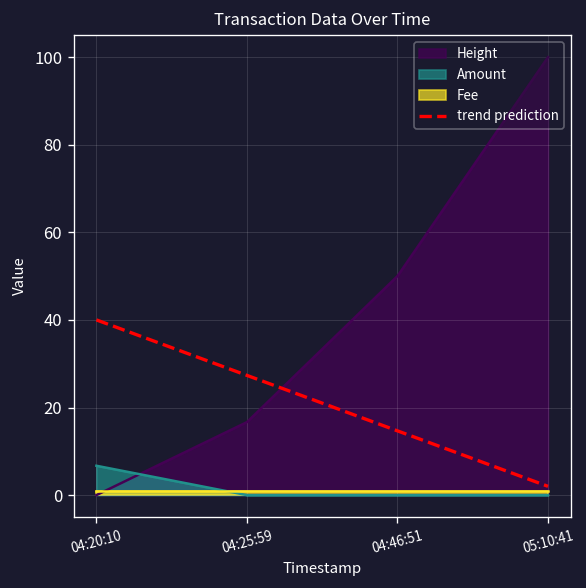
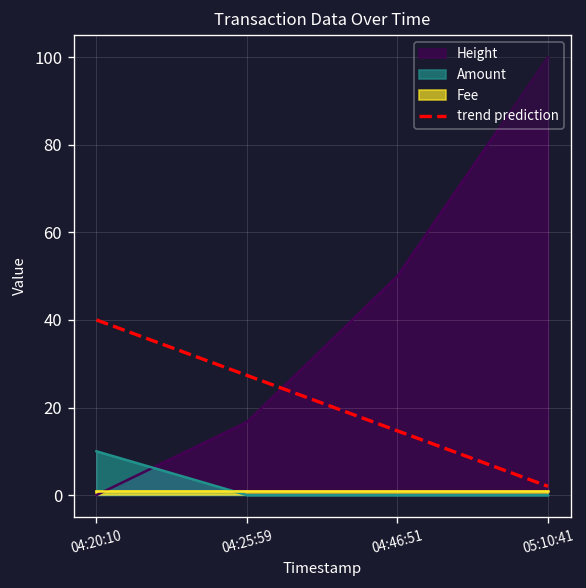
  {
    "Height": {
      "04:20:10": 0,
      "04:25:59": 17,
      "04:46:51": 50
    },
    "Amount": {
-     "04:20:10": 7,
+     "04:20:10": 10,
      "04:25:59": 0,
      "04:46:51": 0,
      "05:10:41": 0
    },
    "Fee": {
      "04:20:10": 1,
      "04:25:59": 1,
      "04:46:51": 1,
      "05:10:41": 1
    },
    "trend prediction": {
      "04:20:10": 40,
      "04:25:59": 27,
      "04:46:51": 15,
      "05:10:41": 2
    }
  }
